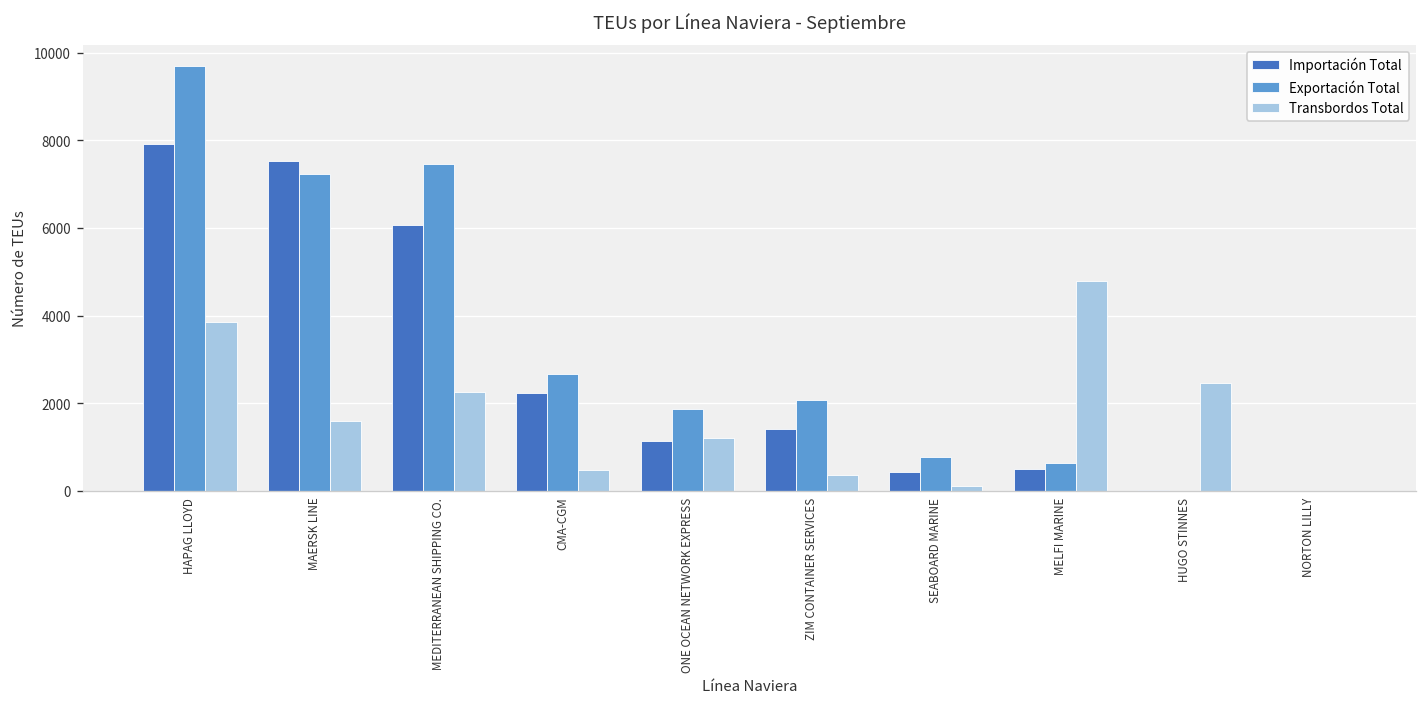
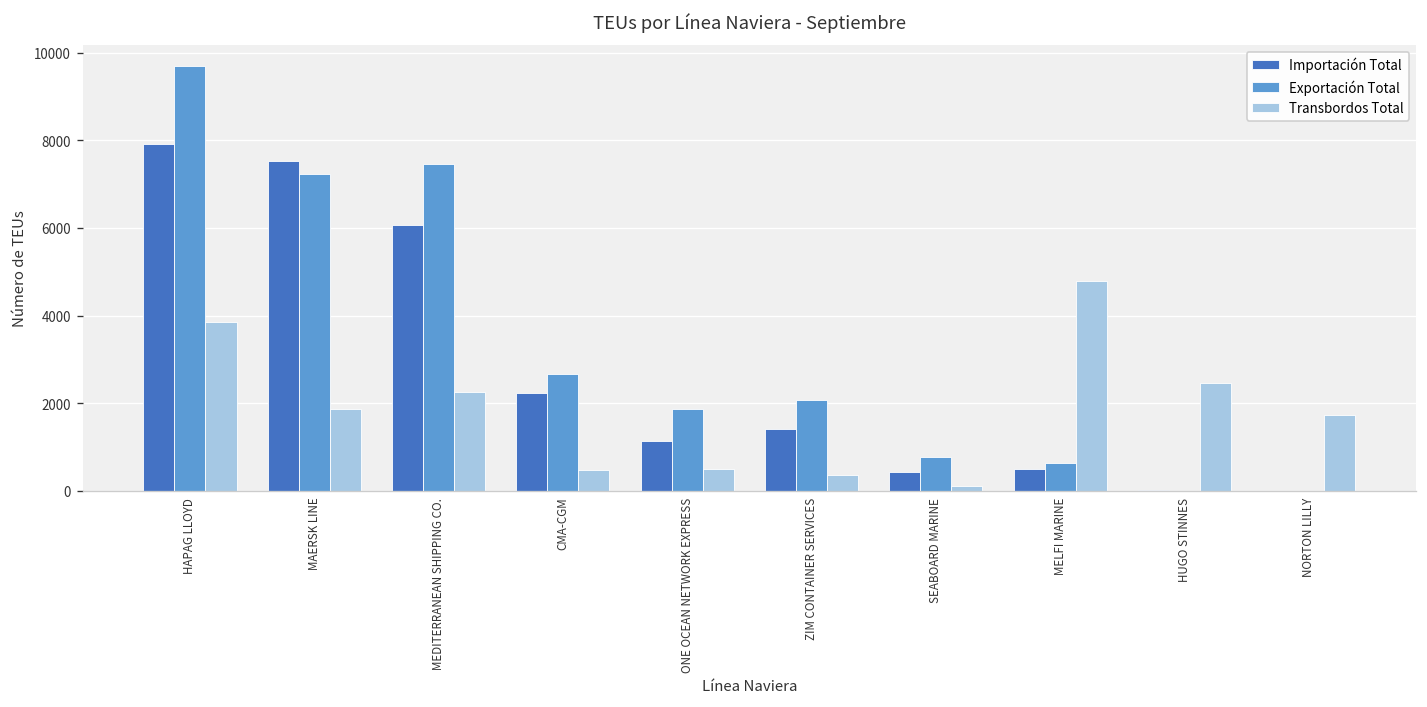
  {
    "Transbordos Total": {
      "HAPAG LLOYD": 3800,
-     "MAERSK LINE": 1600,
+     "MAERSK LINE": 1900,
      "MEDITERRANEAN SHIPPING CO.": 2300,
      "CMA-CGM": 500,
-     "ONE OCEAN NETWORK EXPRESS": 1200,
+     "ONE OCEAN NETWORK EXPRESS": 500,
      "ZIM CONTAINER SERVICES": 400,
      "SEABOARD MARINE": 100,
      "MELFI MARINE": 4800,
      "HUGO STINNES": 2500,
-     "NORTON LILLY": 0
+     "NORTON LILLY": 1700
    }
  }
